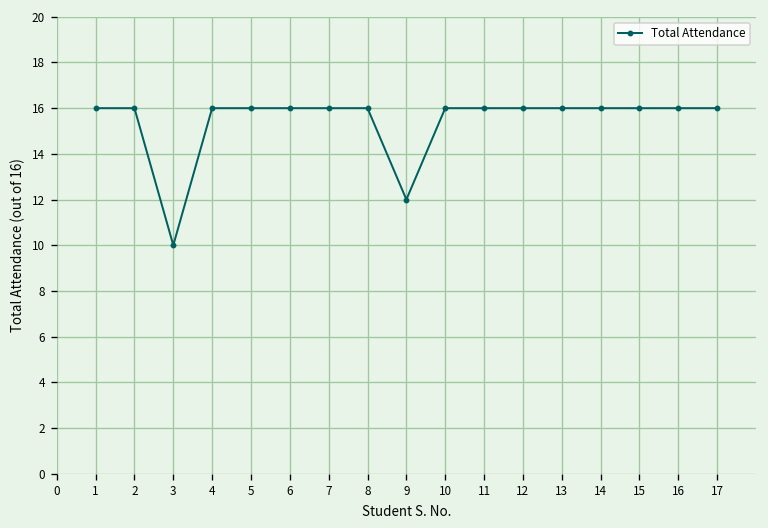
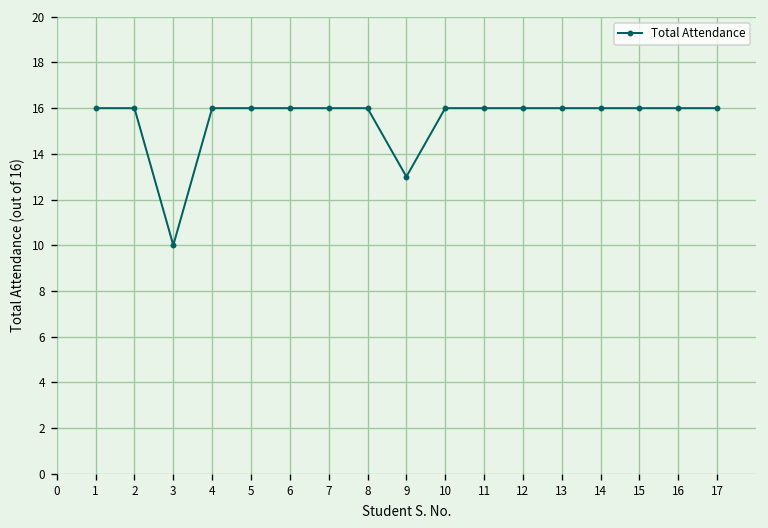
  {
    "1": 16,
    "2": 16,
    "3": 10,
    "4": 16,
    "5": 16,
    "6": 16,
    "7": 16,
    "8": 16,
-   "9": 12,
+   "9": 13,
    "10": 16,
    "11": 16,
    "12": 16,
    "13": 16,
    "14": 16,
    "15": 16,
    "16": 16,
    "17": 16
  }
